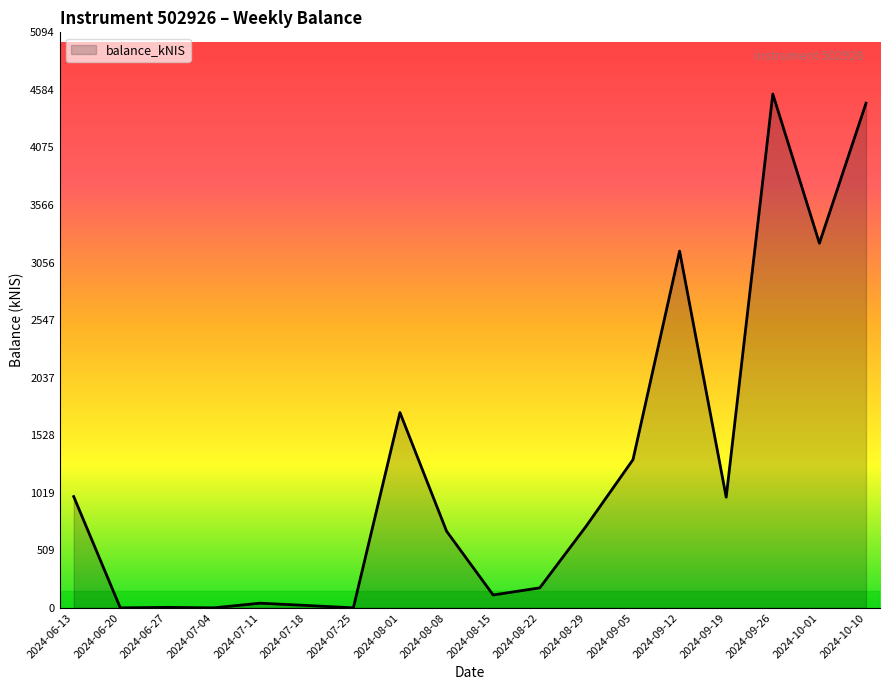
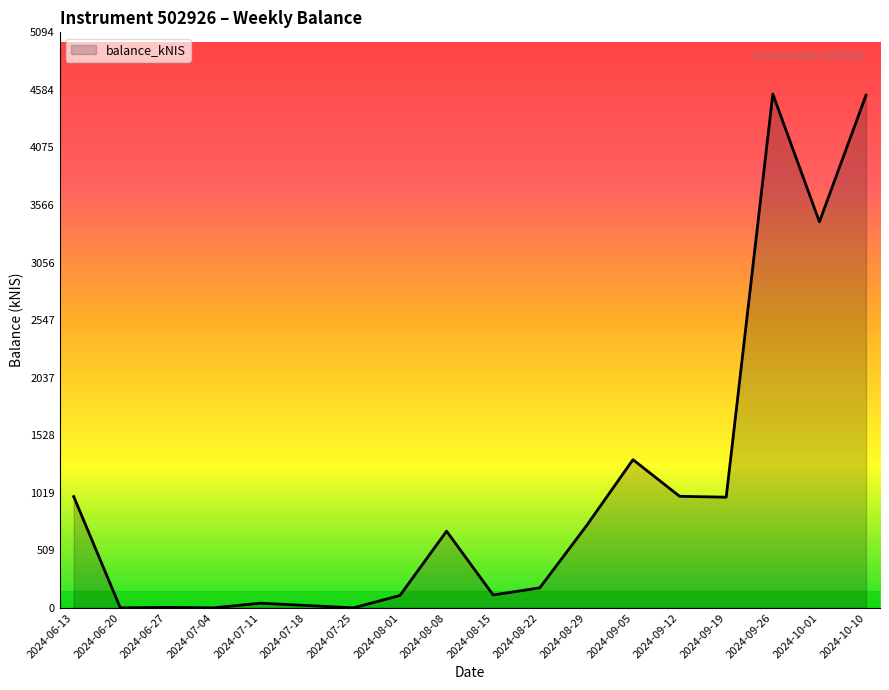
  {
    "2024-06-13": 980,
    "2024-06-20": 0,
    "2024-06-27": 0,
    "2024-07-04": 0,
    "2024-07-11": 40,
    "2024-07-18": 20,
    "2024-07-25": 0,
-   "2024-08-01": 1730,
+   "2024-08-01": 110,
    "2024-08-08": 680,
    "2024-08-15": 110,
    "2024-08-22": 180,
    "2024-08-29": 730,
    "2024-09-05": 1310,
-   "2024-09-12": 3160,
+   "2024-09-12": 990,
    "2024-09-19": 980,
    "2024-09-26": 4550,
-   "2024-10-01": 3230,
-   "2024-10-10": 4470
+   "2024-10-01": 3420,
+   "2024-10-10": 4540
  }
